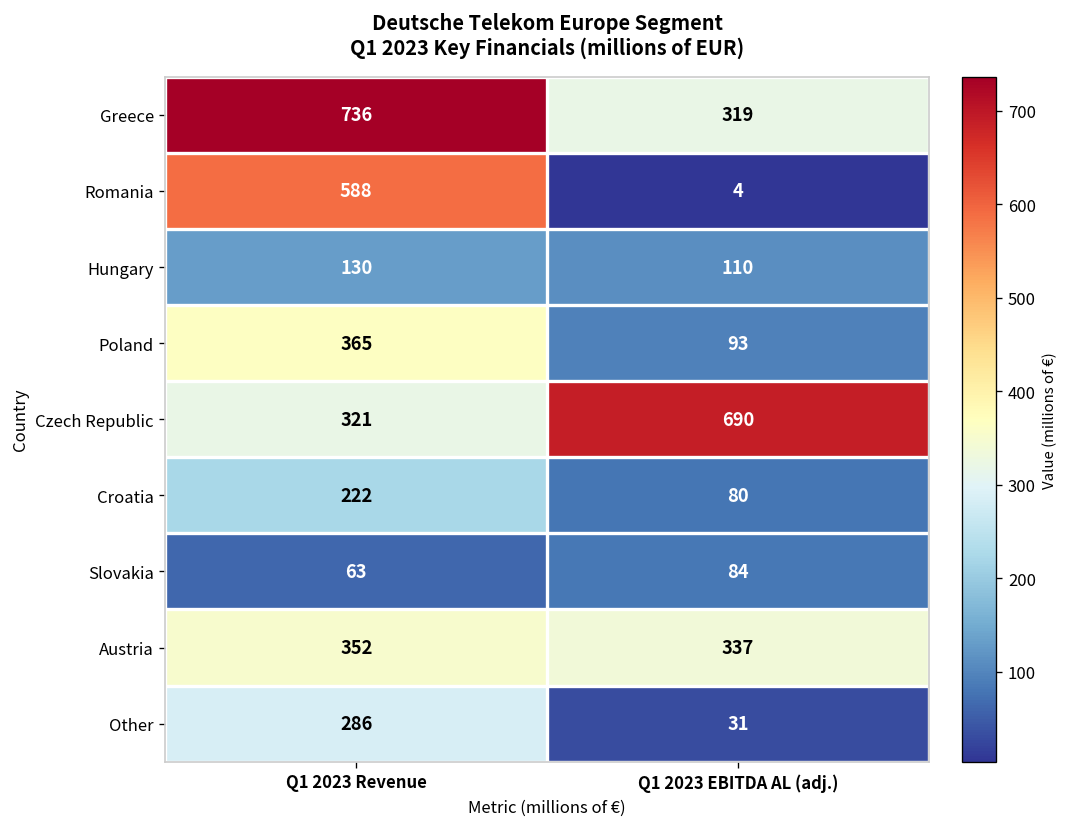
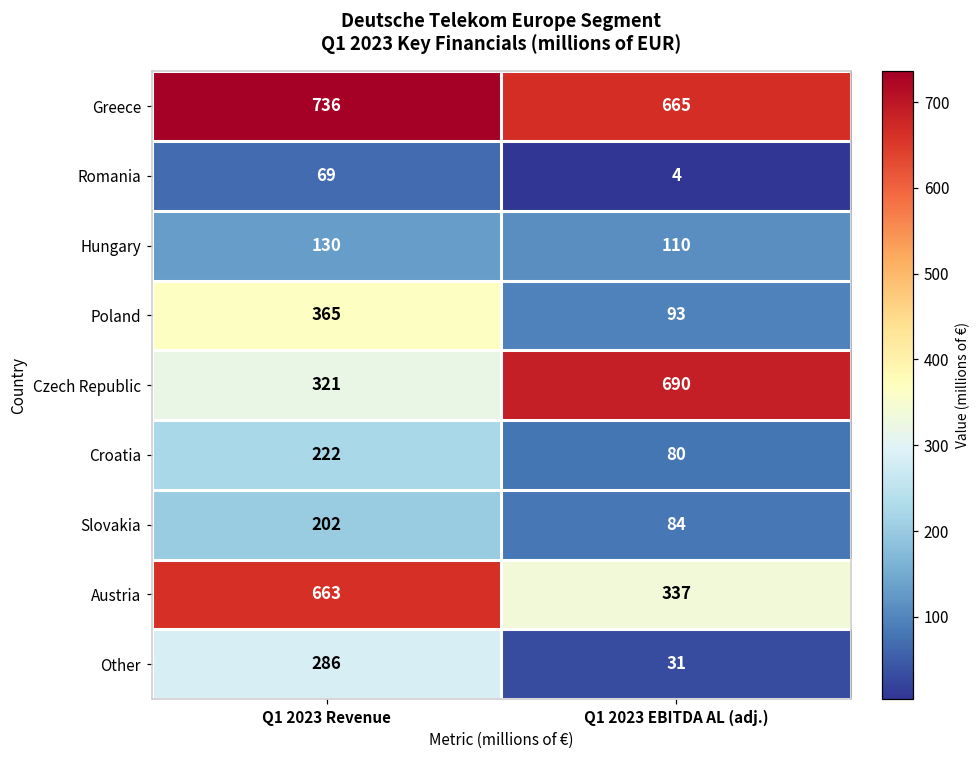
  {
    "Greece": {
      "Q1 2023 Revenue": 736,
-     "Q1 2023 EBITDA AL (adj.)": 319
+     "Q1 2023 EBITDA AL (adj.)": 665
    },
    "Romania": {
-     "Q1 2023 Revenue": 588,
+     "Q1 2023 Revenue": 69,
      "Q1 2023 EBITDA AL (adj.)": 4
    },
    "Hungary": {
      "Q1 2023 Revenue": 130,
      "Q1 2023 EBITDA AL (adj.)": 110
    },
    "Poland": {
      "Q1 2023 Revenue": 365,
      "Q1 2023 EBITDA AL (adj.)": 93
    },
    "Czech Republic": {
      "Q1 2023 Revenue": 321,
      "Q1 2023 EBITDA AL (adj.)": 690
    },
    "Croatia": {
      "Q1 2023 Revenue": 222,
      "Q1 2023 EBITDA AL (adj.)": 80
    },
    "Slovakia": {
-     "Q1 2023 Revenue": 63,
+     "Q1 2023 Revenue": 202,
      "Q1 2023 EBITDA AL (adj.)": 84
    },
    "Austria": {
-     "Q1 2023 Revenue": 352,
+     "Q1 2023 Revenue": 663,
      "Q1 2023 EBITDA AL (adj.)": 337
    },
    "Other": {
      "Q1 2023 Revenue": 286,
      "Q1 2023 EBITDA AL (adj.)": 31
    }
  }
